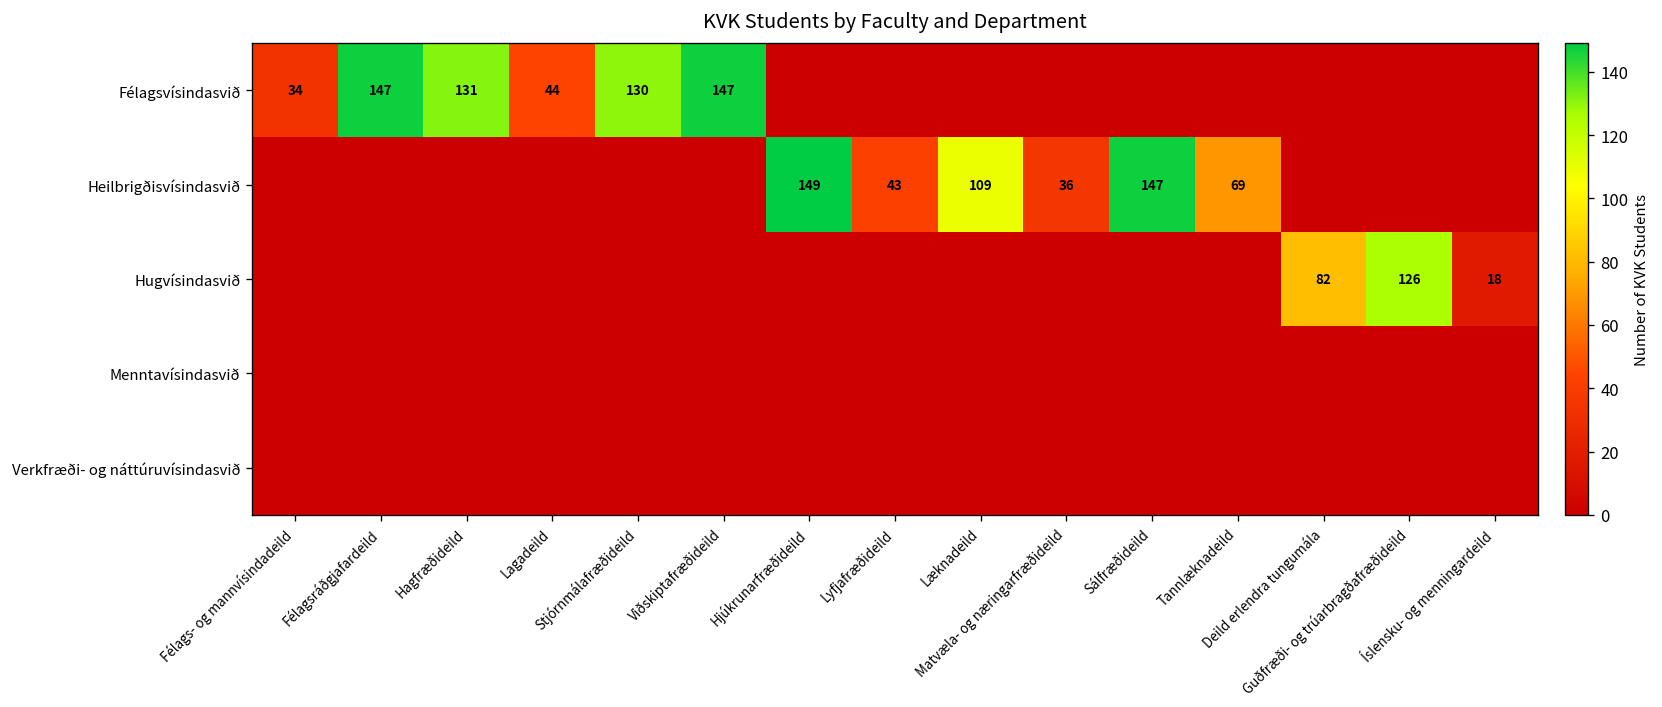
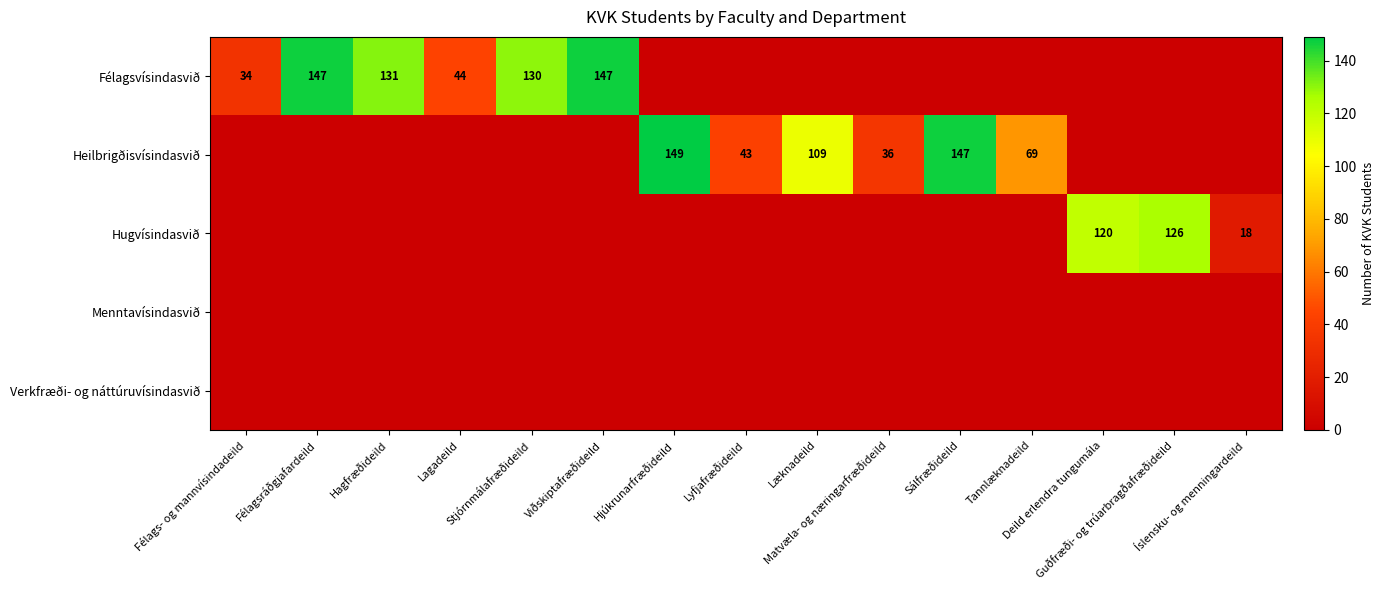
  {
    "Félagsvísindasvið": {
      "Félags- og mannvísindadeild": 34,
      "Félagsráðgjafardeild": 147,
      "Hagfræðideild": 131,
      "Lagadeild": 44,
      "Stjórnmálafræðideild": 130,
      "Viðskiptafræðideild": 147
    },
    "Heilbrigðisvísindasvið": {
      "Hjúkrunarfræðideild": 149,
      "Lyfjafræðideild": 43,
      "Læknadeild": 109,
      "Matvæla- og næringarfræðideild": 36,
      "Sálfræðideild": 147,
      "Tannlæknadeild": 69
    },
    "Hugvísindasvið": {
-     "Deild erlendra tungumála": 82,
+     "Deild erlendra tungumála": 120,
      "Guðfræði- og trúarbragðafræðideild": 126,
      "Íslensku- og menningardeild": 18
    }
  }
